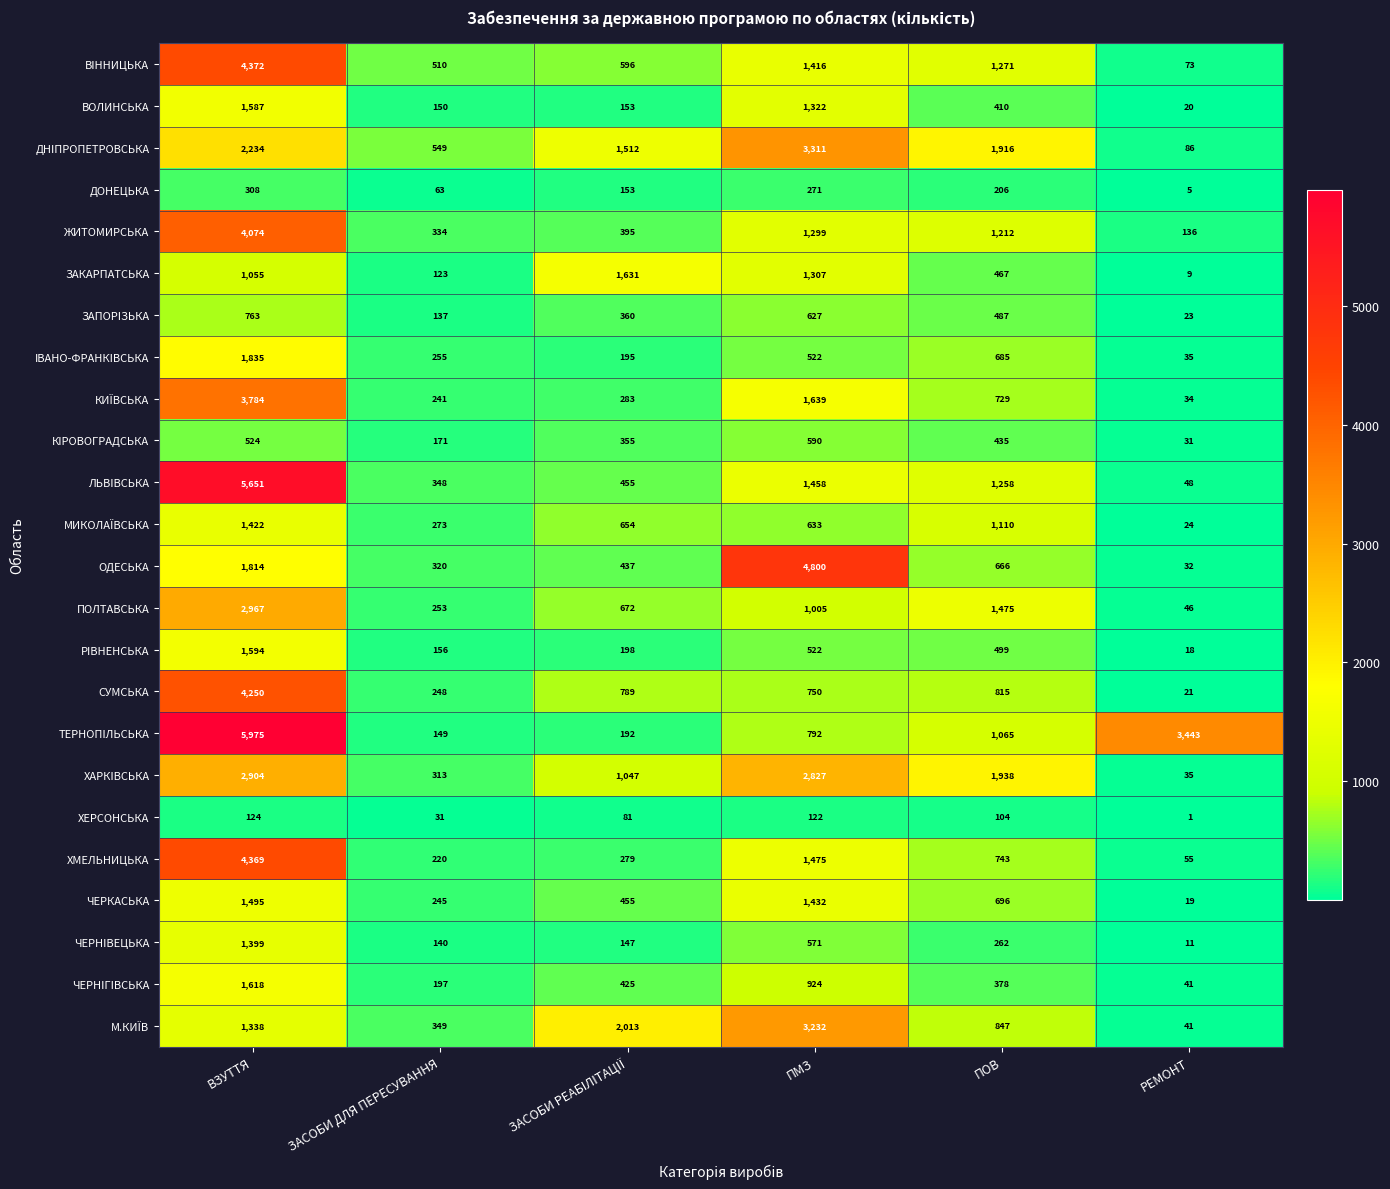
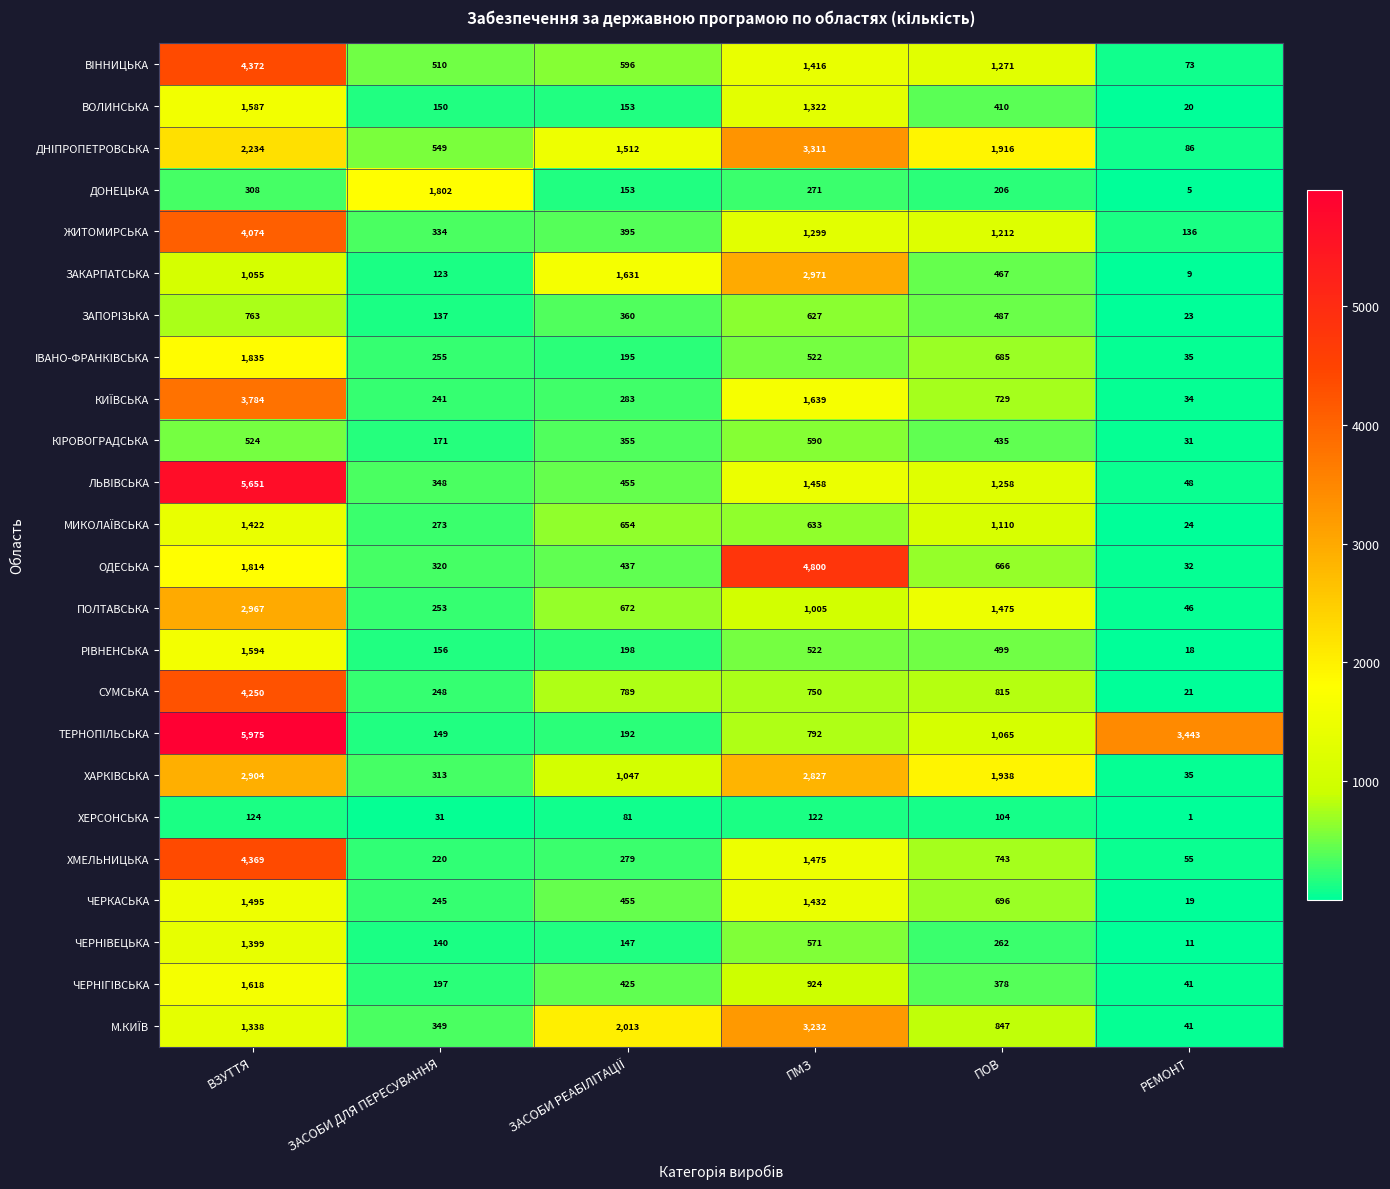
  {
    "ВІННИЦЬКА": {
      "ВЗУТТЯ": "4,372",
      "ЗАСОБИ ДЛЯ ПЕРЕСУВАННЯ": "510",
      "ЗАСОБИ РЕАБІЛІТАЦІЇ": "596",
      "ПМЗ": "1,416",
      "ПОВ": "1,271",
      "РЕМОНТ": "73"
    },
    "ВОЛИНСЬКА": {
      "ВЗУТТЯ": "1,587",
      "ЗАСОБИ ДЛЯ ПЕРЕСУВАННЯ": "150",
      "ЗАСОБИ РЕАБІЛІТАЦІЇ": "153",
      "ПМЗ": "1,322",
      "ПОВ": "410",
      "РЕМОНТ": "20"
    },
    "ДНІПРОПЕТРОВСЬКА": {
      "ВЗУТТЯ": "2,234",
      "ЗАСОБИ ДЛЯ ПЕРЕСУВАННЯ": "549",
      "ЗАСОБИ РЕАБІЛІТАЦІЇ": "1,512",
      "ПМЗ": "3,311",
      "ПОВ": "1,916",
      "РЕМОНТ": "86"
    },
    "ДОНЕЦЬКА": {
      "ВЗУТТЯ": "308",
-     "ЗАСОБИ ДЛЯ ПЕРЕСУВАННЯ": "63",
+     "ЗАСОБИ ДЛЯ ПЕРЕСУВАННЯ": "1,802",
      "ЗАСОБИ РЕАБІЛІТАЦІЇ": "153",
      "ПМЗ": "271",
      "ПОВ": "206",
      "РЕМОНТ": "5"
    },
    "ЖИТОМИРСЬКА": {
      "ВЗУТТЯ": "4,074",
      "ЗАСОБИ ДЛЯ ПЕРЕСУВАННЯ": "334",
      "ЗАСОБИ РЕАБІЛІТАЦІЇ": "395",
      "ПМЗ": "1,299",
      "ПОВ": "1,212",
      "РЕМОНТ": "136"
    },
    "ЗАКАРПАТСЬКА": {
      "ВЗУТТЯ": "1,055",
      "ЗАСОБИ ДЛЯ ПЕРЕСУВАННЯ": "123",
      "ЗАСОБИ РЕАБІЛІТАЦІЇ": "1,631",
-     "ПМЗ": "1,307",
+     "ПМЗ": "2,971",
      "ПОВ": "467",
      "РЕМОНТ": "9"
    },
    "ЗАПОРІЗЬКА": {
      "ВЗУТТЯ": "763",
      "ЗАСОБИ ДЛЯ ПЕРЕСУВАННЯ": "137",
      "ЗАСОБИ РЕАБІЛІТАЦІЇ": "360",
      "ПМЗ": "627",
      "ПОВ": "487",
      "РЕМОНТ": "23"
    },
    "ІВАНО-ФРАНКІВСЬКА": {
      "ВЗУТТЯ": "1,835",
      "ЗАСОБИ ДЛЯ ПЕРЕСУВАННЯ": "255",
      "ЗАСОБИ РЕАБІЛІТАЦІЇ": "195",
      "ПМЗ": "522",
      "ПОВ": "685",
      "РЕМОНТ": "35"
    },
    "КИЇВСЬКА": {
      "ВЗУТТЯ": "3,784",
      "ЗАСОБИ ДЛЯ ПЕРЕСУВАННЯ": "241",
      "ЗАСОБИ РЕАБІЛІТАЦІЇ": "283",
      "ПМЗ": "1,639",
      "ПОВ": "729",
      "РЕМОНТ": "34"
    },
    "КІРОВОГРАДСЬКА": {
      "ВЗУТТЯ": "524",
      "ЗАСОБИ ДЛЯ ПЕРЕСУВАННЯ": "171",
      "ЗАСОБИ РЕАБІЛІТАЦІЇ": "355",
      "ПМЗ": "590",
      "ПОВ": "435",
      "РЕМОНТ": "31"
    },
    "ЛЬВІВСЬКА": {
      "ВЗУТТЯ": "5,651",
      "ЗАСОБИ ДЛЯ ПЕРЕСУВАННЯ": "348",
      "ЗАСОБИ РЕАБІЛІТАЦІЇ": "455",
      "ПМЗ": "1,458",
      "ПОВ": "1,258",
      "РЕМОНТ": "48"
    },
    "МИКОЛАЇВСЬКА": {
      "ВЗУТТЯ": "1,422",
      "ЗАСОБИ ДЛЯ ПЕРЕСУВАННЯ": "273",
      "ЗАСОБИ РЕАБІЛІТАЦІЇ": "654",
      "ПМЗ": "633",
      "ПОВ": "1,110",
      "РЕМОНТ": "24"
    },
    "ОДЕСЬКА": {
      "ВЗУТТЯ": "1,814",
      "ЗАСОБИ ДЛЯ ПЕРЕСУВАННЯ": "320",
      "ЗАСОБИ РЕАБІЛІТАЦІЇ": "437",
      "ПМЗ": "4,800",
      "ПОВ": "666",
      "РЕМОНТ": "32"
    },
    "ПОЛТАВСЬКА": {
      "ВЗУТТЯ": "2,967",
      "ЗАСОБИ ДЛЯ ПЕРЕСУВАННЯ": "253",
      "ЗАСОБИ РЕАБІЛІТАЦІЇ": "672",
      "ПМЗ": "1,005",
      "ПОВ": "1,475",
      "РЕМОНТ": "46"
    },
    "РІВНЕНСЬКА": {
      "ВЗУТТЯ": "1,594",
      "ЗАСОБИ ДЛЯ ПЕРЕСУВАННЯ": "156",
      "ЗАСОБИ РЕАБІЛІТАЦІЇ": "198",
      "ПМЗ": "522",
      "ПОВ": "499",
      "РЕМОНТ": "18"
    },
    "СУМСЬКА": {
      "ВЗУТТЯ": "4,250",
      "ЗАСОБИ ДЛЯ ПЕРЕСУВАННЯ": "248",
      "ЗАСОБИ РЕАБІЛІТАЦІЇ": "789",
      "ПМЗ": "750",
      "ПОВ": "815",
      "РЕМОНТ": "21"
    },
    "ТЕРНОПІЛЬСЬКА": {
      "ВЗУТТЯ": "5,975",
      "ЗАСОБИ ДЛЯ ПЕРЕСУВАННЯ": "149",
      "ЗАСОБИ РЕАБІЛІТАЦІЇ": "192",
      "ПМЗ": "792",
      "ПОВ": "1,065",
      "РЕМОНТ": "3,443"
    },
    "ХАРКІВСЬКА": {
      "ВЗУТТЯ": "2,904",
      "ЗАСОБИ ДЛЯ ПЕРЕСУВАННЯ": "313",
      "ЗАСОБИ РЕАБІЛІТАЦІЇ": "1,047",
      "ПМЗ": "2,827",
      "ПОВ": "1,938",
      "РЕМОНТ": "35"
    },
    "ХЕРСОНСЬКА": {
      "ВЗУТТЯ": "124",
      "ЗАСОБИ ДЛЯ ПЕРЕСУВАННЯ": "31",
      "ЗАСОБИ РЕАБІЛІТАЦІЇ": "81",
      "ПМЗ": "122",
      "ПОВ": "104",
      "РЕМОНТ": "1"
    },
    "ХМЕЛЬНИЦЬКА": {
      "ВЗУТТЯ": "4,369",
      "ЗАСОБИ ДЛЯ ПЕРЕСУВАННЯ": "220",
      "ЗАСОБИ РЕАБІЛІТАЦІЇ": "279",
      "ПМЗ": "1,475",
      "ПОВ": "743",
      "РЕМОНТ": "55"
    },
    "ЧЕРКАСЬКА": {
      "ВЗУТТЯ": "1,495",
      "ЗАСОБИ ДЛЯ ПЕРЕСУВАННЯ": "245",
      "ЗАСОБИ РЕАБІЛІТАЦІЇ": "455",
      "ПМЗ": "1,432",
      "ПОВ": "696",
      "РЕМОНТ": "19"
    },
    "ЧЕРНІВЕЦЬКА": {
      "ВЗУТТЯ": "1,399",
      "ЗАСОБИ ДЛЯ ПЕРЕСУВАННЯ": "140",
      "ЗАСОБИ РЕАБІЛІТАЦІЇ": "147",
      "ПМЗ": "571",
      "ПОВ": "262",
      "РЕМОНТ": "11"
    },
    "ЧЕРНІГІВСЬКА": {
      "ВЗУТТЯ": "1,618",
      "ЗАСОБИ ДЛЯ ПЕРЕСУВАННЯ": "197",
      "ЗАСОБИ РЕАБІЛІТАЦІЇ": "425",
      "ПМЗ": "924",
      "ПОВ": "378",
      "РЕМОНТ": "41"
    },
    "М.КИЇВ": {
      "ВЗУТТЯ": "1,338",
      "ЗАСОБИ ДЛЯ ПЕРЕСУВАННЯ": "349",
      "ЗАСОБИ РЕАБІЛІТАЦІЇ": "2,013",
      "ПМЗ": "3,232",
      "ПОВ": "847",
      "РЕМОНТ": "41"
    }
  }
